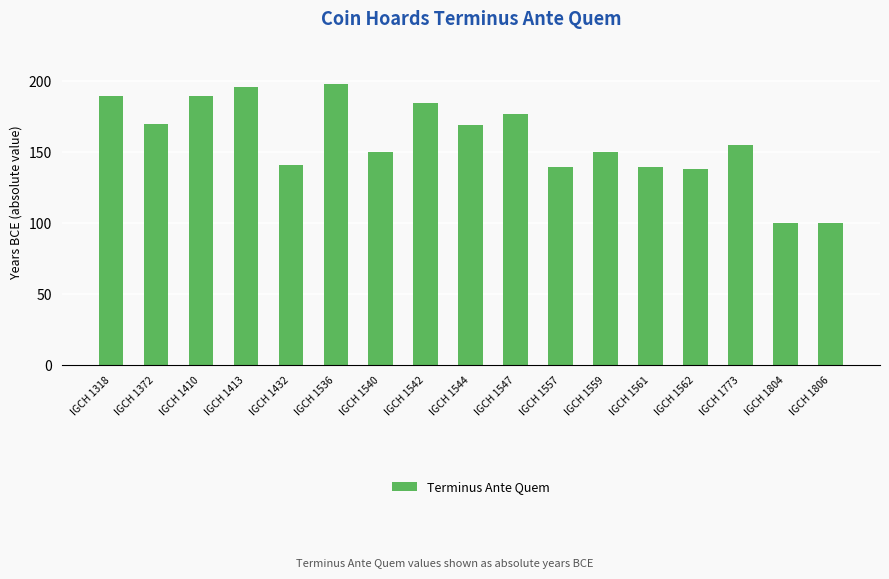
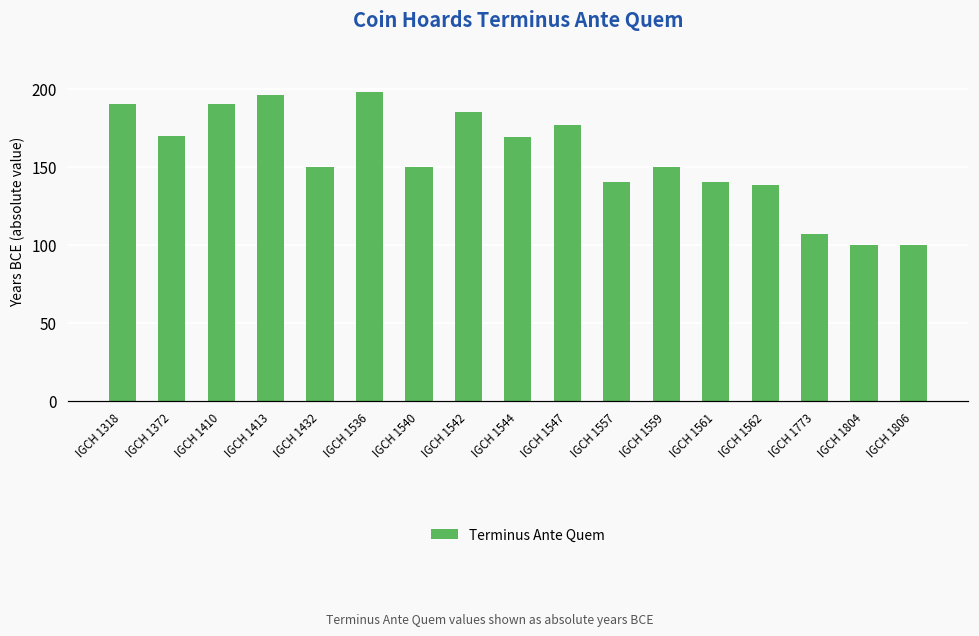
  {
    "IGCH 1318": 190,
    "IGCH 1372": 170,
    "IGCH 1410": 190,
    "IGCH 1413": 196,
-   "IGCH 1432": 141,
+   "IGCH 1432": 150,
    "IGCH 1536": 198,
    "IGCH 1540": 150,
    "IGCH 1542": 185,
    "IGCH 1544": 169,
    "IGCH 1547": 177,
    "IGCH 1557": 140,
    "IGCH 1559": 150,
    "IGCH 1561": 140,
    "IGCH 1562": 138,
-   "IGCH 1773": 155,
+   "IGCH 1773": 107,
    "IGCH 1804": 100,
    "IGCH 1806": 100
  }
